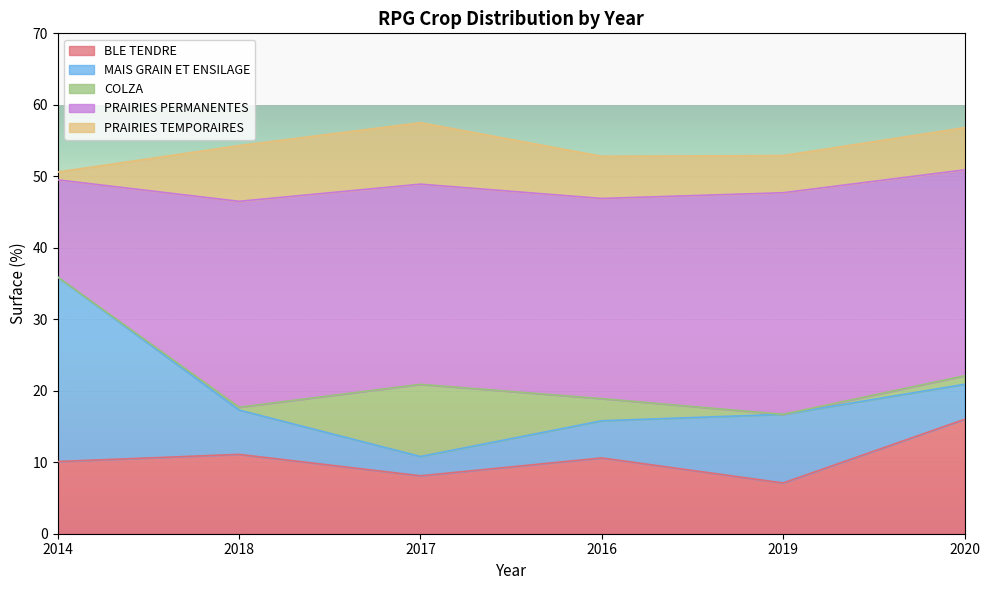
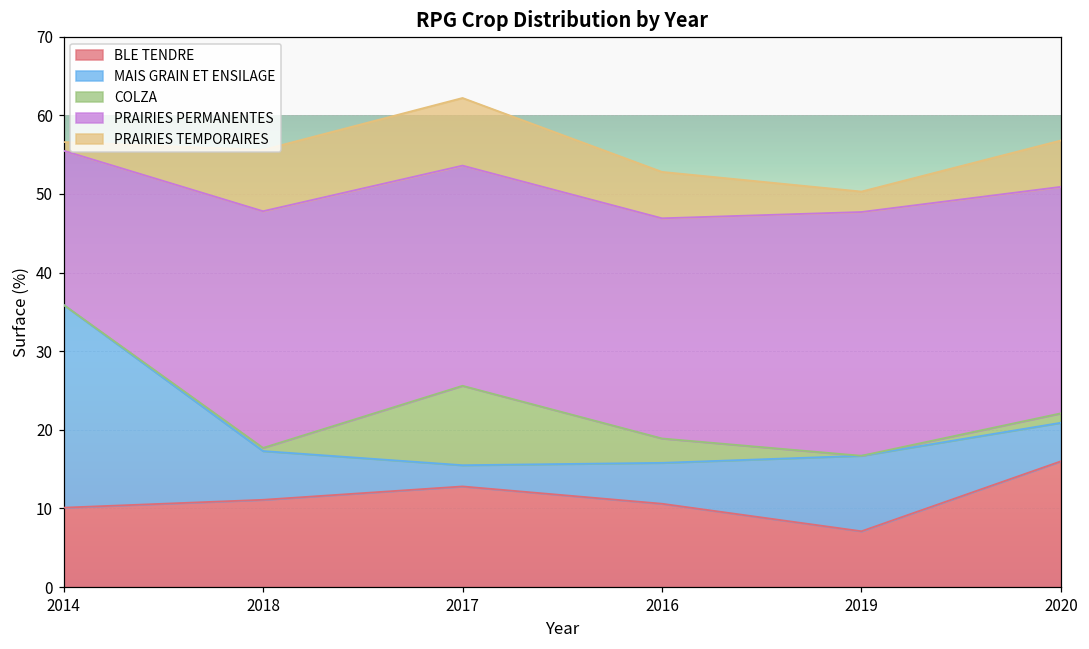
  {
    "BLE TENDRE": {
      "2014": 10,
      "2018": 11,
-     "2017": 8,
+     "2017": 13,
      "2016": 11,
      "2019": 7,
      "2020": 16
    },
    "MAIS GRAIN ET ENSILAGE": {
      "2018": 6,
      "2017": 3,
      "2016": 5,
      "2020": 5
    },
    "COLZA": {
      "2018": 0,
      "2017": 10,
      "2016": 3,
      "2020": 1
    },
    "PRAIRIES PERMANENTES": {
-     "2014": 14,
-     "2018": 29,
+     "2014": 20,
+     "2018": 30,
      "2017": 28,
      "2016": 28,
      "2019": 31,
      "2020": 29
    },
    "PRAIRIES TEMPORAIRES": {
      "2014": 1,
      "2017": 9,
      "2016": 6,
-     "2019": 5,
+     "2019": 3,
      "2020": 6
    }
  }
